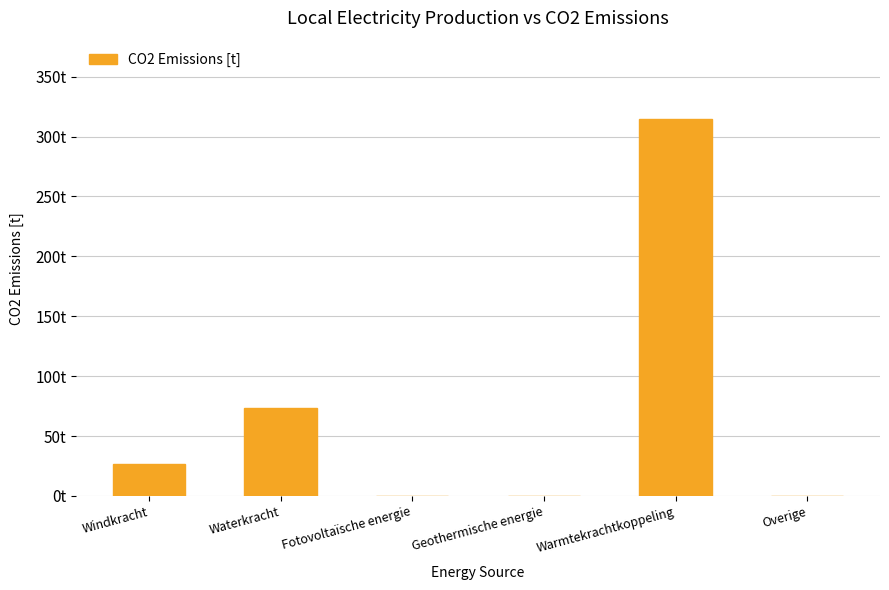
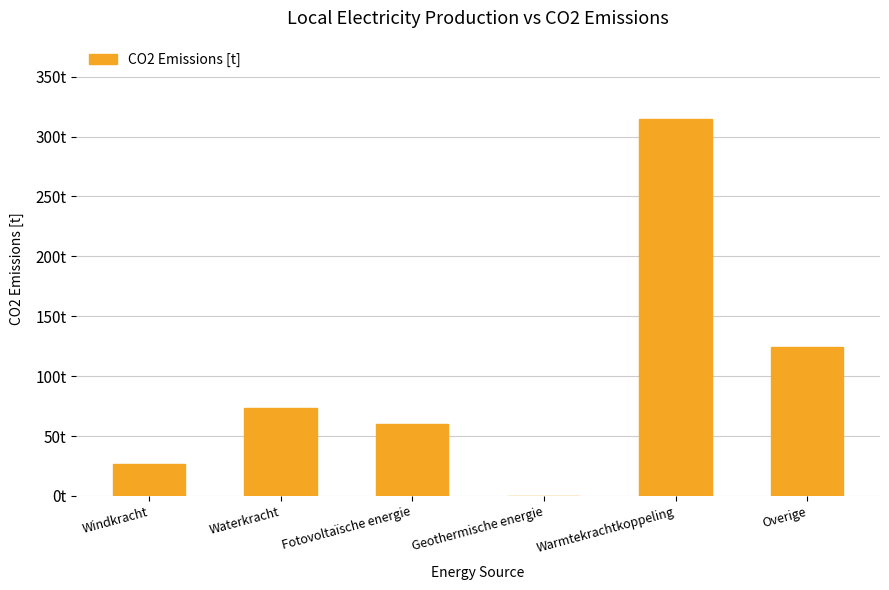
  {
    "Windkracht": "27t",
    "Waterkracht": "73t",
-   "Fotovoltaïsche energie": "0t",
+   "Fotovoltaïsche energie": "60t",
    "Geothermische energie": "0t",
    "Warmtekrachtkoppeling": "314t",
-   "Overige": "0t"
+   "Overige": "124t"
  }
